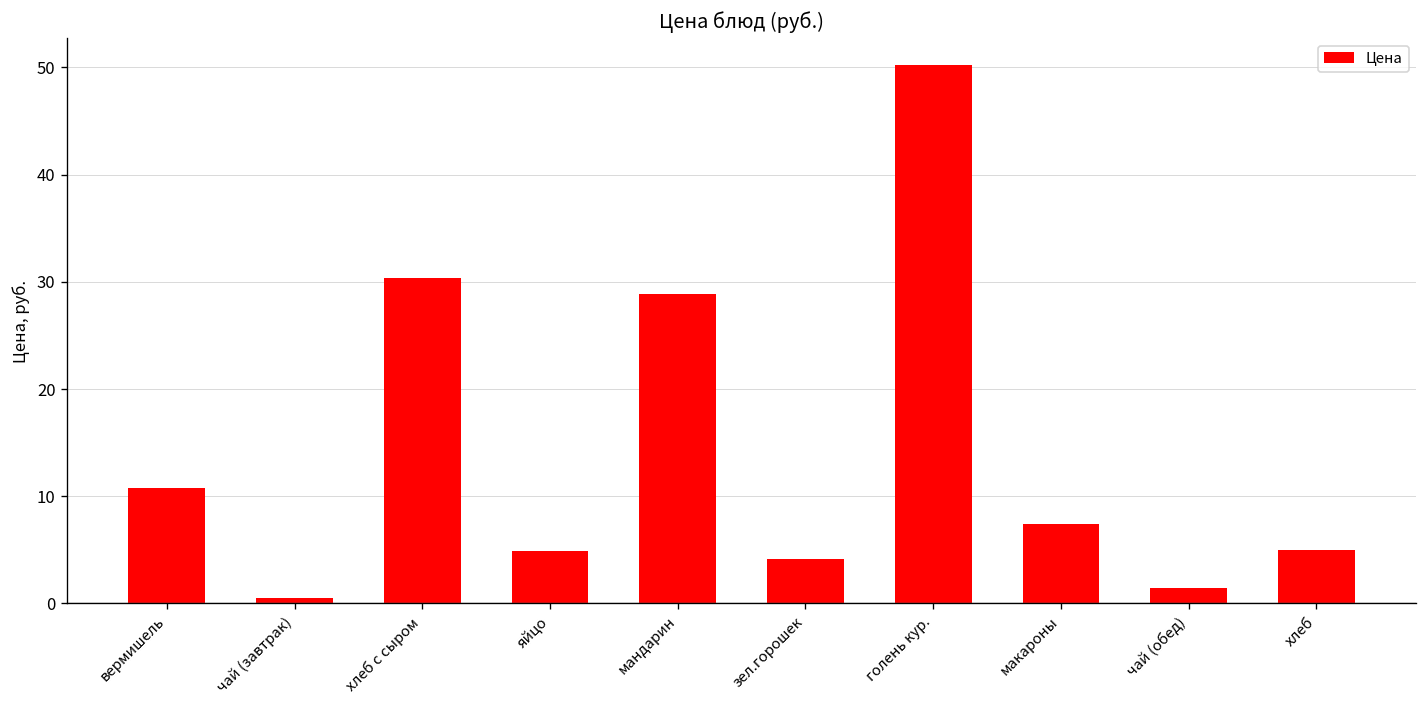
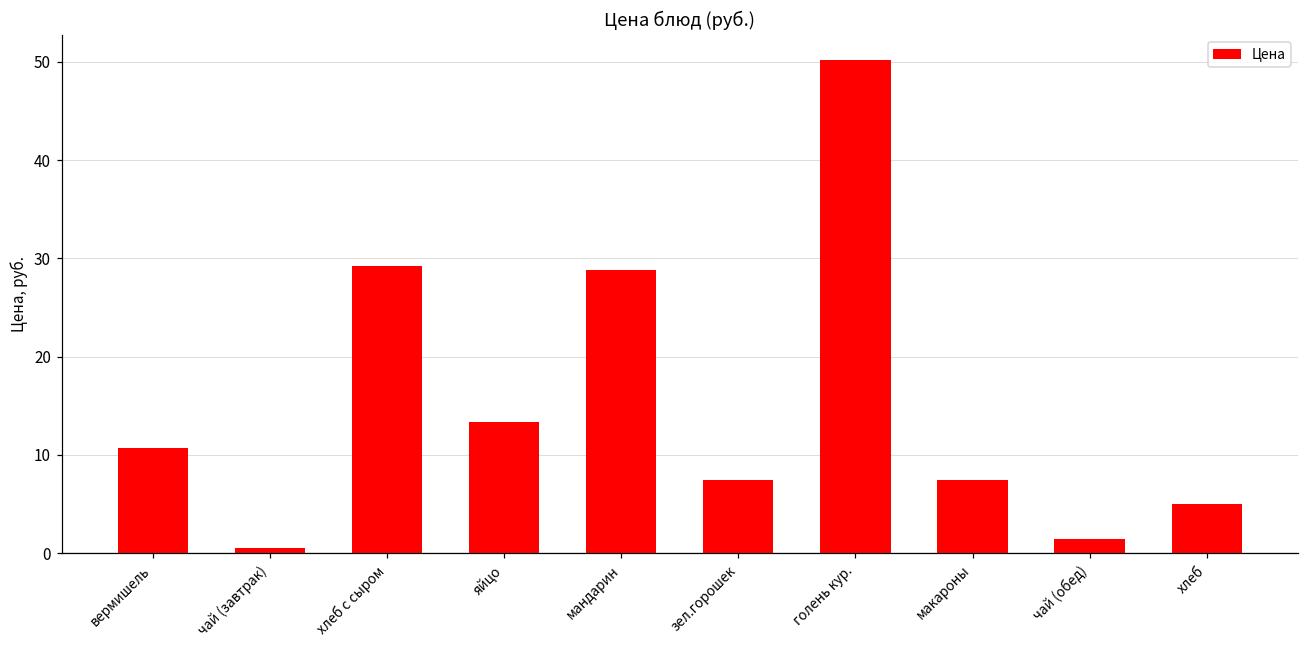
  {
    "вермишель": 11,
    "чай (завтрак)": 1,
-   "хлеб с сыром": 30,
-   "яйцо": 5,
+   "хлеб с сыром": 29,
+   "яйцо": 13,
    "мандарин": 29,
-   "зел.горошек": 4,
+   "зел.горошек": 7,
    "голень кур.": 50,
    "макароны": 7,
    "чай (обед)": 1,
    "хлеб": 5
  }
